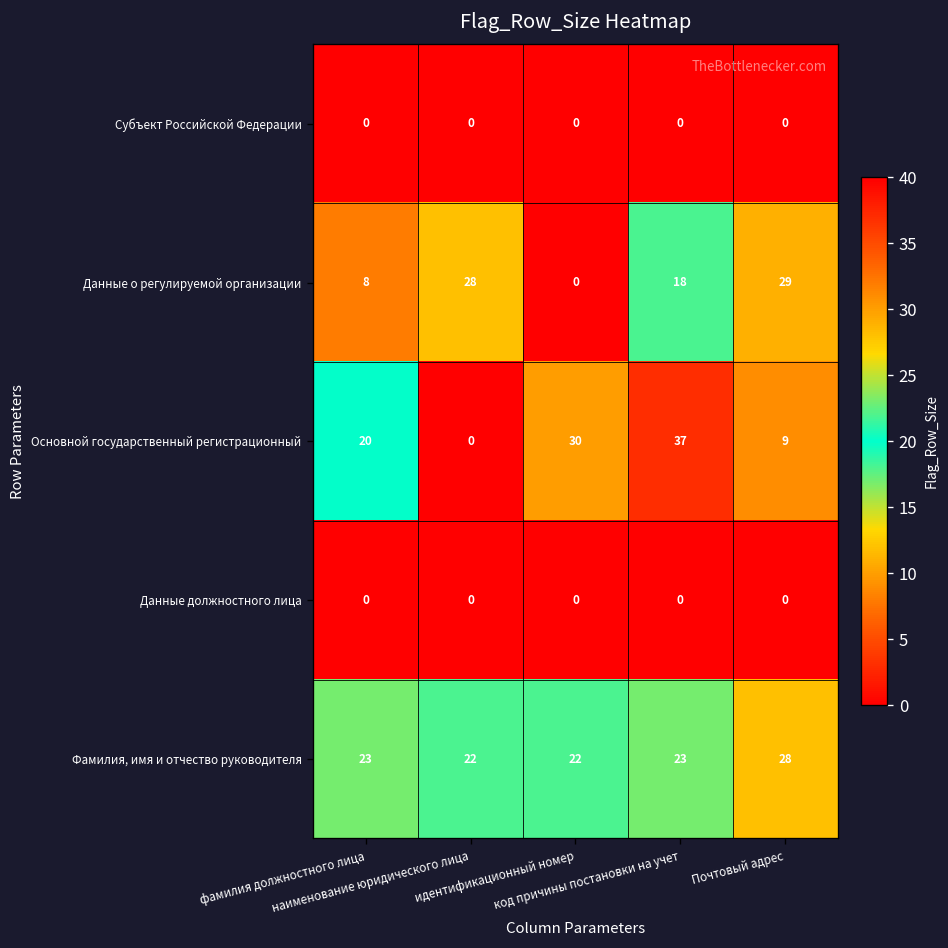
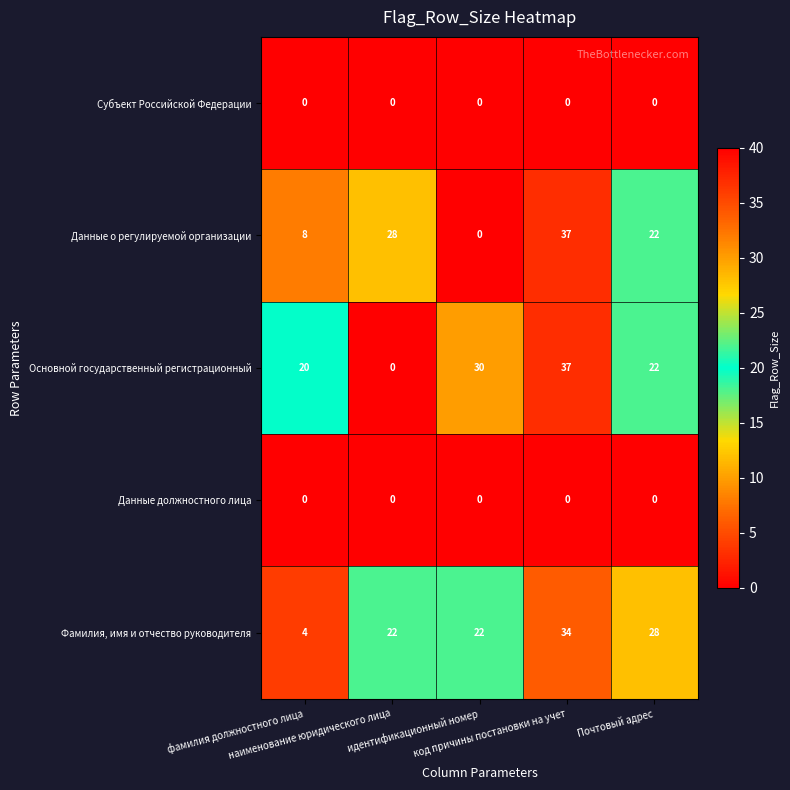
  {
    "Субъект Российской Федерации": {
      "фамилия должностного лица": 0,
      "наименование юридического лица": 0,
      "идентификационный номер": 0,
      "код причины постановки на учет": 0
    },
    "Данные о регулируемой организации": {
      "фамилия должностного лица": 8,
      "наименование юридического лица": 28,
      "идентификационный номер": 0,
-     "код причины постановки на учет": 18,
-     "Почтовый адрес": 29
+     "код причины постановки на учет": 37,
+     "Почтовый адрес": 22
    },
    "Основной государственный регистрационный": {
      "фамилия должностного лица": 20,
      "наименование юридического лица": 0,
      "идентификационный номер": 30,
      "код причины постановки на учет": 37,
-     "Почтовый адрес": 9
+     "Почтовый адрес": 22
    },
    "Данные должностного лица": {
      "фамилия должностного лица": 0,
      "наименование юридического лица": 0,
      "идентификационный номер": 0,
      "код причины постановки на учет": 0,
      "Почтовый адрес": 0
    },
    "Фамилия, имя и отчество руководителя": {
-     "фамилия должностного лица": 23,
+     "фамилия должностного лица": 4,
      "наименование юридического лица": 22,
      "идентификационный номер": 22,
-     "код причины постановки на учет": 23,
+     "код причины постановки на учет": 34,
      "Почтовый адрес": 28
    }
  }
